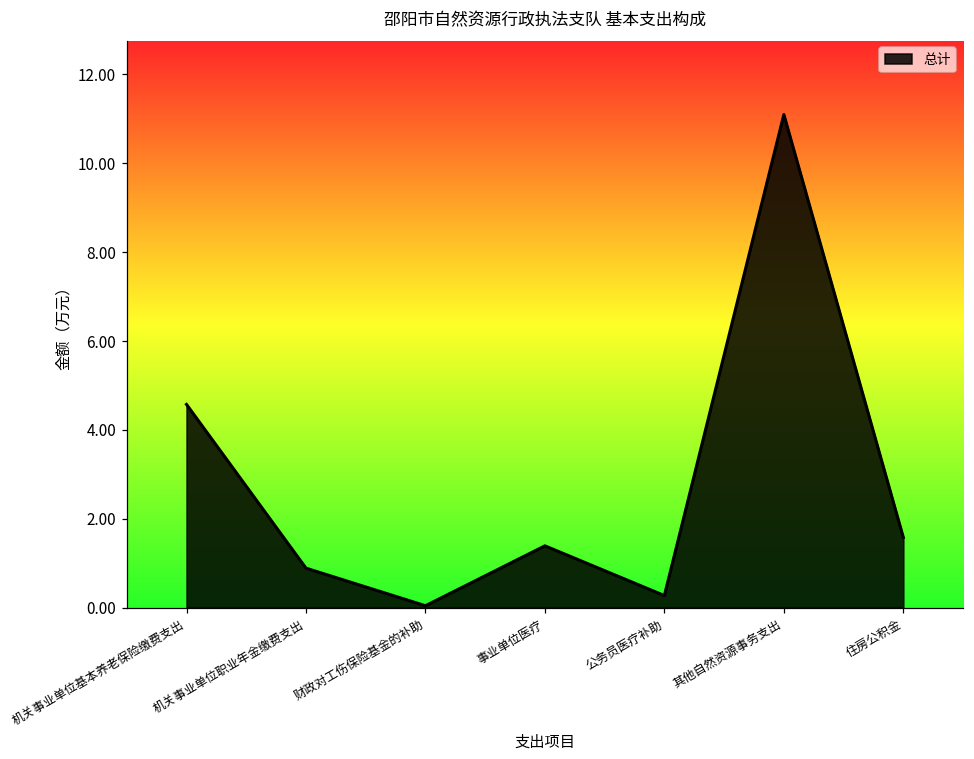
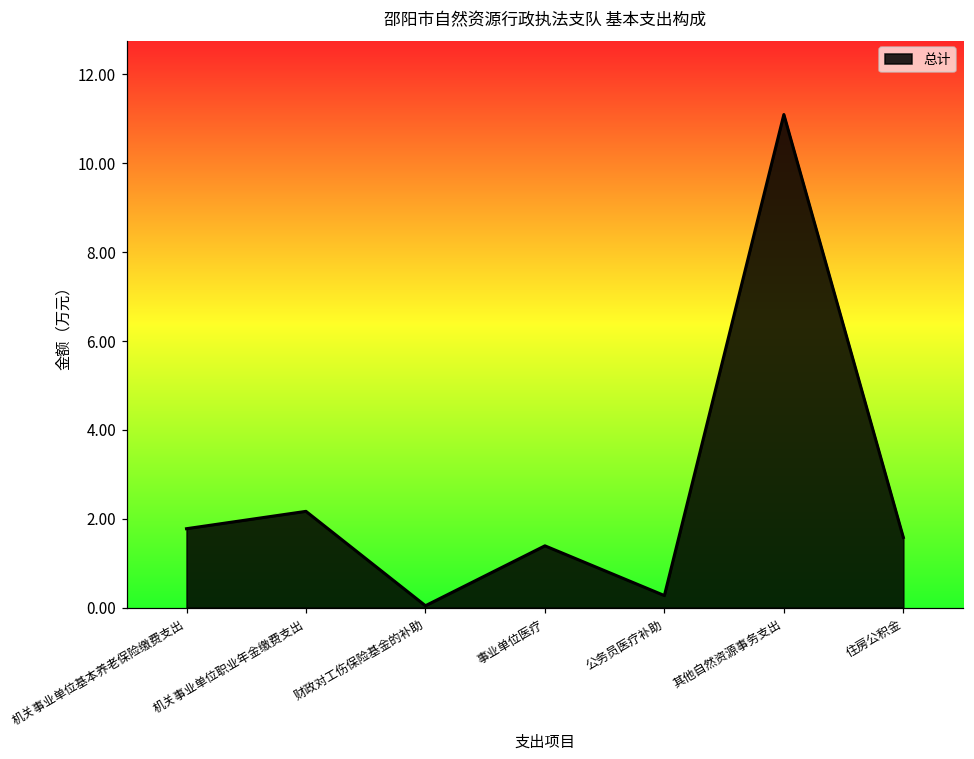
  {
-   "机关事业单位基本养老保险缴费支出": 4.6,
-   "机关事业单位职业年金缴费支出": 0.9,
+   "机关事业单位基本养老保险缴费支出": 1.8,
+   "机关事业单位职业年金缴费支出": 2.2,
    "财政对工伤保险基金的补助": 0.0,
    "事业单位医疗": 1.4,
    "公务员医疗补助": 0.3,
    "其他自然资源事务支出": 11.1,
    "住房公积金": 1.6
  }
